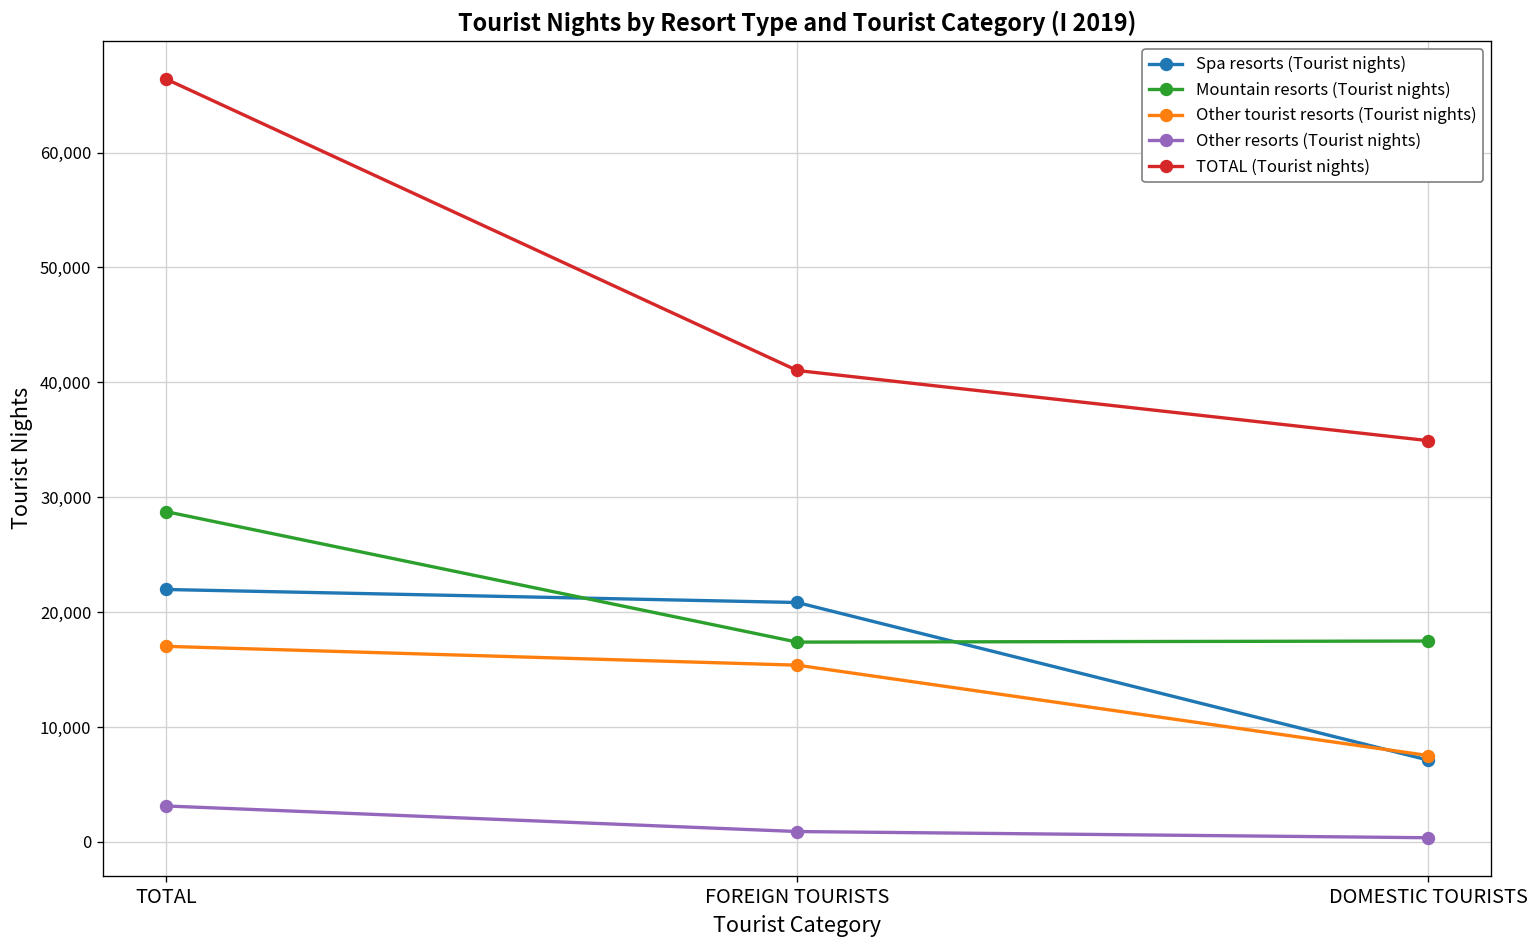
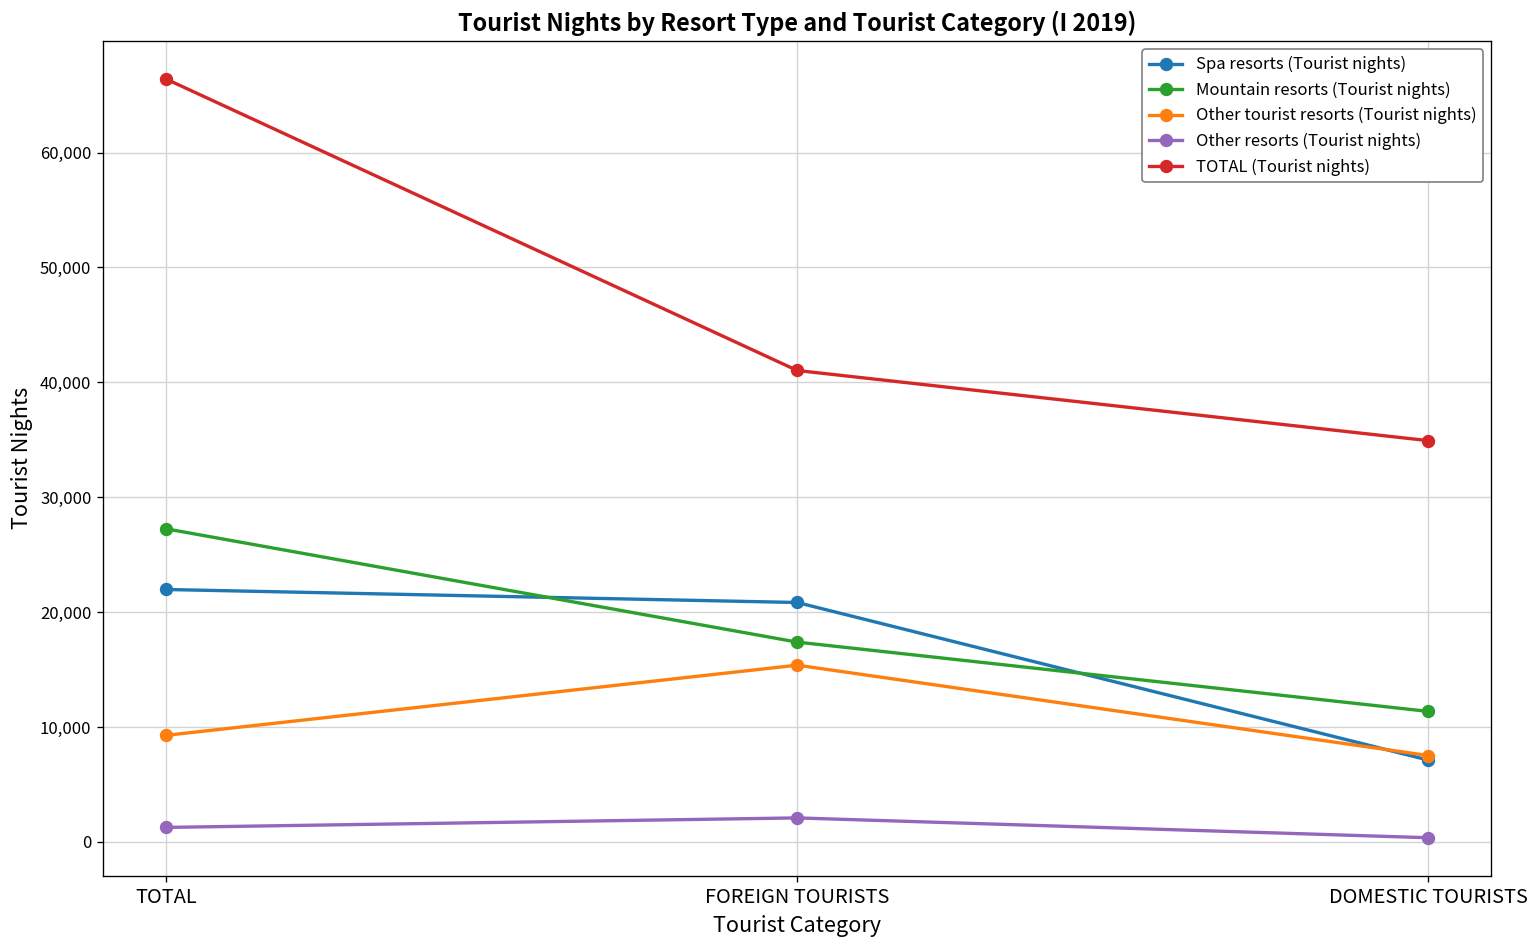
  {
    "Spa resorts (Tourist nights)": {
      "TOTAL": "22,000",
      "FOREIGN TOURISTS": "21,000",
      "DOMESTIC TOURISTS": "7,000"
    },
    "Mountain resorts (Tourist nights)": {
-     "TOTAL": "29,000",
+     "TOTAL": "27,000",
      "FOREIGN TOURISTS": "17,000",
-     "DOMESTIC TOURISTS": "17,000"
+     "DOMESTIC TOURISTS": "11,000"
    },
    "Other tourist resorts (Tourist nights)": {
-     "TOTAL": "17,000",
+     "TOTAL": "9,000",
      "FOREIGN TOURISTS": "15,000",
      "DOMESTIC TOURISTS": "8,000"
    },
    "Other resorts (Tourist nights)": {
-     "TOTAL": "3,000",
-     "FOREIGN TOURISTS": "1,000",
+     "TOTAL": "1,000",
+     "FOREIGN TOURISTS": "2,000",
      "DOMESTIC TOURISTS": "0"
    },
    "TOTAL (Tourist nights)": {
      "TOTAL": "66,000",
      "FOREIGN TOURISTS": "41,000",
      "DOMESTIC TOURISTS": "35,000"
    }
  }
